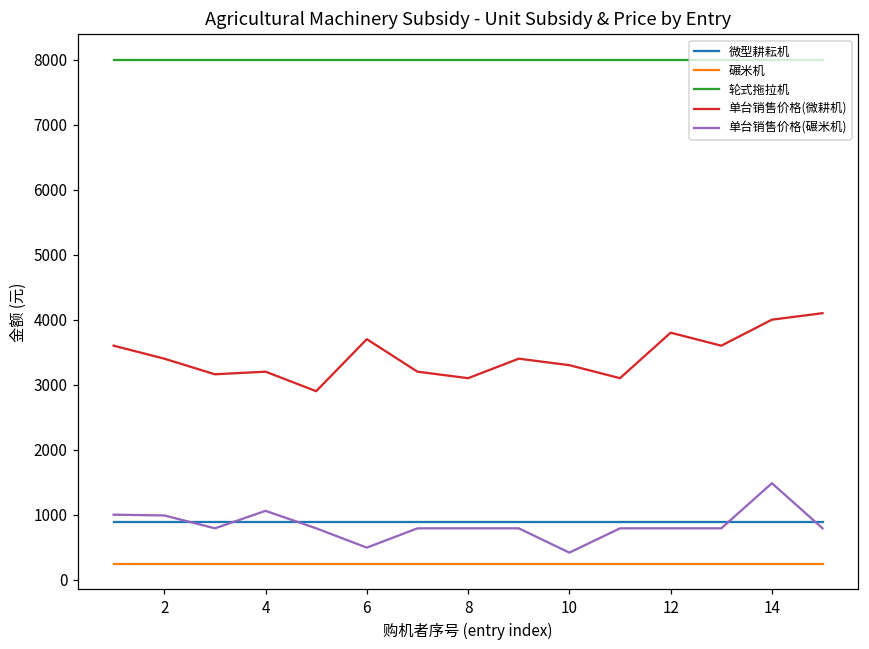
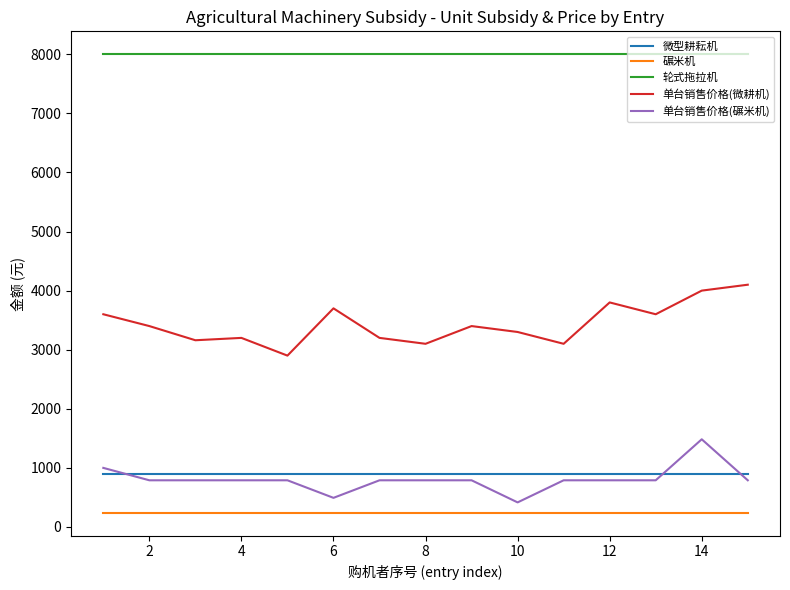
  {
    "微型耕耘机": {
      "2": 900,
      "4": 900,
      "6": 900,
      "8": 900,
      "10": 900,
      "12": 900,
      "14": 900
    },
    "碾米机": {
      "2": 200,
      "4": 200,
      "6": 200,
      "8": 200,
      "10": 200,
      "12": 200,
      "14": 200
    },
    "轮式拖拉机": {
      "2": 8000,
      "4": 8000,
      "6": 8000,
      "8": 8000,
      "10": 8000,
      "12": 8000
    },
    "单台销售价格(微耕机)": {
      "2": 3400,
      "4": 3200,
      "6": 3700,
      "8": 3100,
      "10": 3300,
      "12": 3800,
      "14": 4000
    },
    "单台销售价格(碾米机)": {
-     "2": 1000,
-     "4": 1100,
+     "2": 800,
+     "4": 800,
      "6": 500,
      "8": 800,
      "10": 400,
      "12": 800,
      "14": 1500
    }
  }
